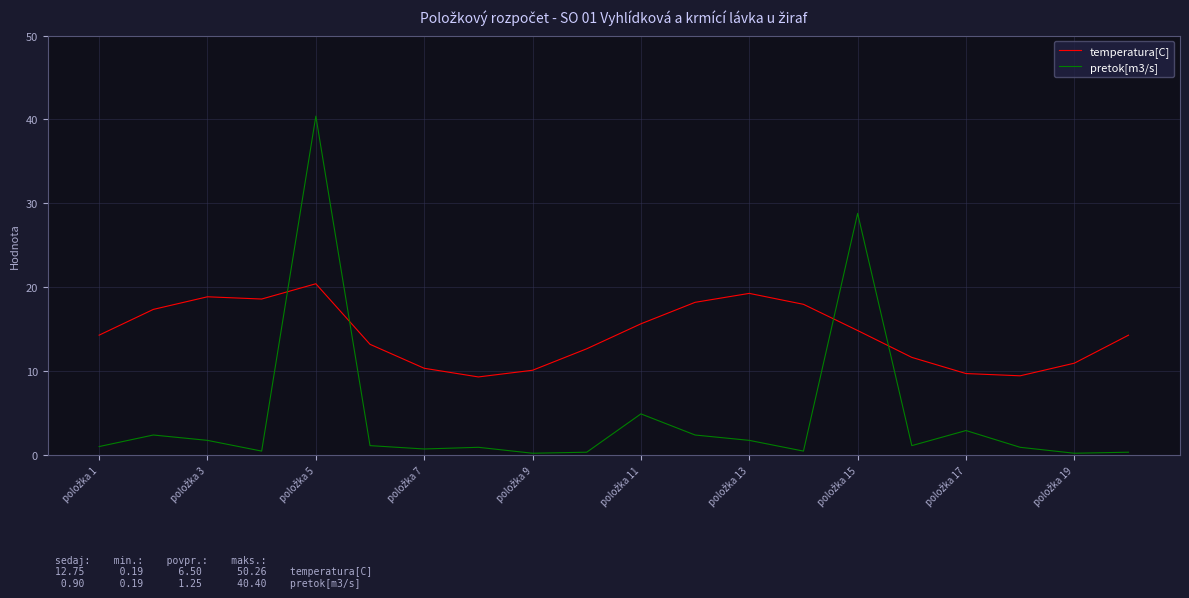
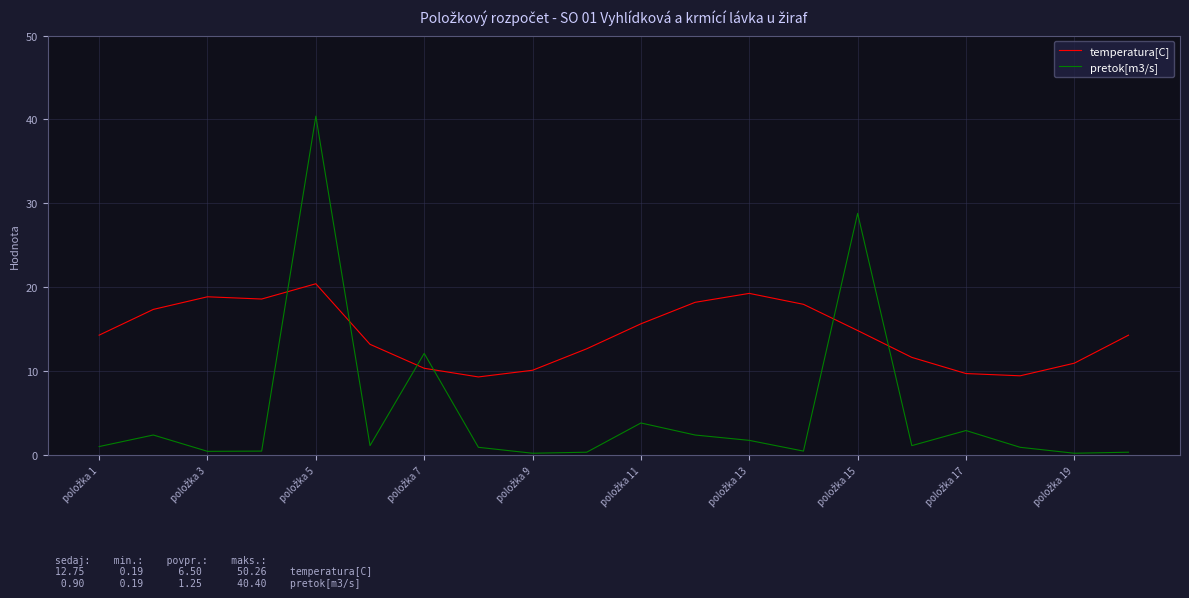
  {
    "temperatura[C]": {
      "položka 1": 14,
      "položka 3": 19,
      "položka 5": 20,
      "položka 7": 10,
      "položka 9": 10,
      "položka 11": 16,
      "položka 13": 19,
      "položka 15": 15,
      "položka 17": 10,
      "položka 19": 11
    },
    "pretok[m3/s]": {
      "položka 1": 1,
-     "položka 3": 2,
+     "položka 3": 0,
      "položka 5": 40,
-     "položka 7": 1,
+     "položka 7": 12,
      "položka 9": 0,
-     "položka 11": 5,
+     "položka 11": 4,
      "položka 13": 2,
      "položka 15": 29,
      "položka 17": 3,
      "položka 19": 0
    }
  }
